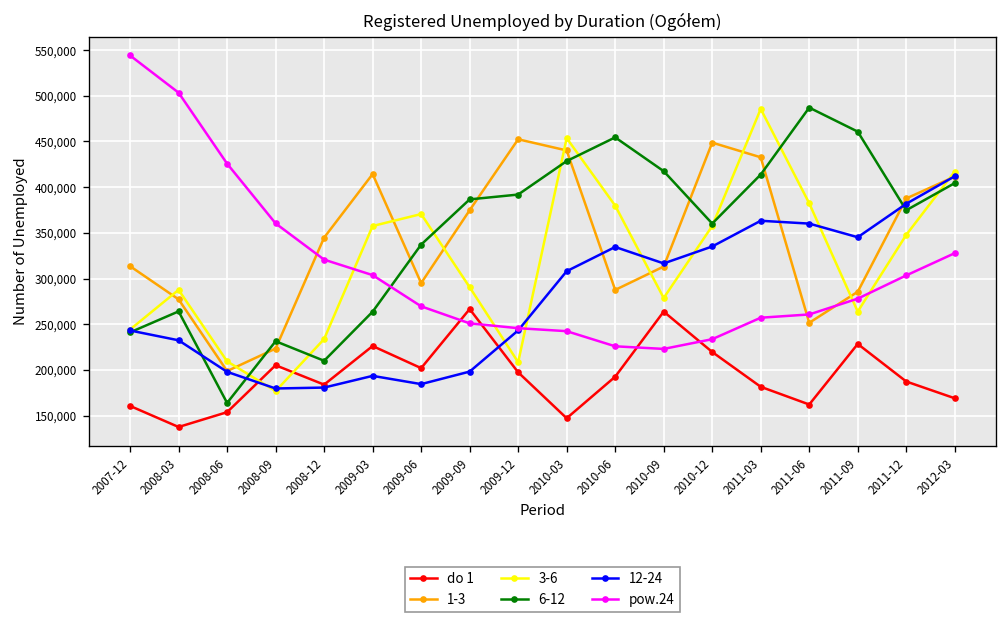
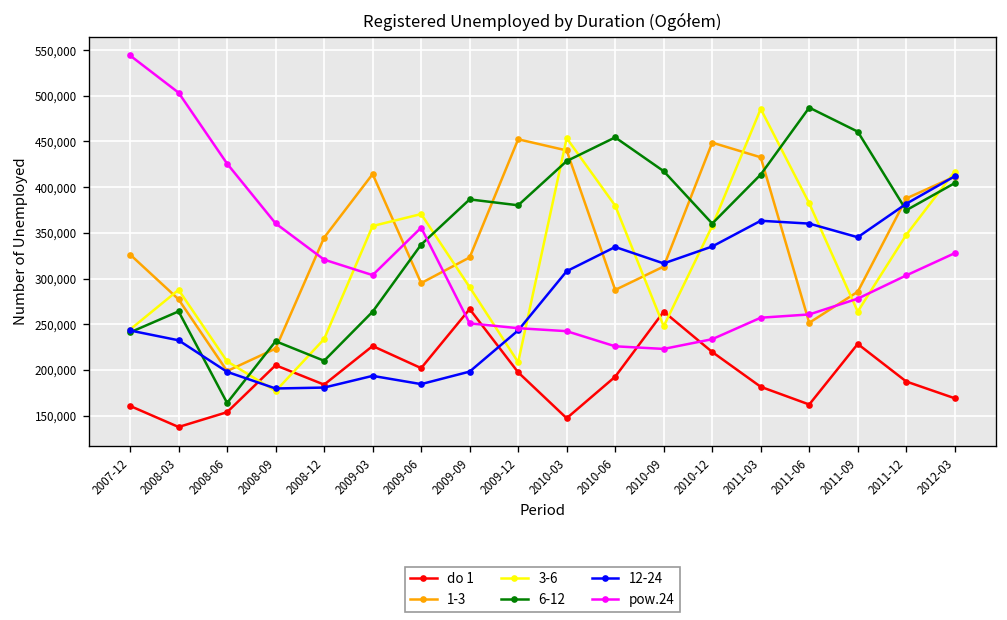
  {
    "do 1": {
      "2007-12": "160,000",
      "2008-03": "140,000",
      "2008-06": "150,000",
      "2008-09": "210,000",
      "2009-03": "230,000",
      "2009-06": "200,000",
      "2009-09": "270,000",
      "2009-12": "200,000",
      "2010-03": "150,000",
      "2010-06": "190,000",
      "2010-09": "260,000",
      "2010-12": "220,000",
      "2011-03": "180,000",
      "2011-06": "160,000",
      "2011-09": "230,000",
      "2011-12": "190,000",
      "2012-03": "170,000"
    },
    "1-3": {
-     "2007-12": "310,000",
+     "2007-12": "330,000",
      "2008-03": "280,000",
      "2008-09": "220,000",
      "2008-12": "340,000",
      "2009-03": "410,000",
      "2009-06": "300,000",
-     "2009-09": "370,000",
+     "2009-09": "320,000",
      "2009-12": "450,000",
      "2010-03": "440,000",
      "2010-06": "290,000",
      "2010-09": "310,000",
      "2010-12": "450,000",
      "2011-03": "430,000",
      "2011-06": "250,000",
      "2011-09": "290,000",
      "2011-12": "390,000"
    },
    "3-6": {
      "2008-03": "290,000",
      "2008-06": "210,000",
      "2008-12": "230,000",
      "2009-03": "360,000",
      "2009-06": "370,000",
      "2009-09": "290,000",
      "2009-12": "210,000",
      "2010-03": "450,000",
      "2010-06": "380,000",
-     "2010-09": "280,000",
+     "2010-09": "250,000",
      "2011-03": "490,000",
      "2011-06": "380,000",
      "2011-09": "260,000",
      "2011-12": "350,000",
      "2012-03": "420,000"
    },
    "6-12": {
      "2008-03": "260,000",
      "2008-06": "160,000",
      "2008-09": "230,000",
      "2008-12": "210,000",
      "2009-03": "260,000",
      "2009-06": "340,000",
      "2009-09": "390,000",
-     "2009-12": "390,000",
+     "2009-12": "380,000",
      "2010-03": "430,000",
      "2010-06": "450,000",
      "2010-09": "420,000",
      "2011-03": "410,000",
      "2011-06": "490,000",
      "2011-09": "460,000",
      "2011-12": "370,000",
      "2012-03": "400,000"
    },
    "12-24": {
      "2008-03": "230,000",
      "2009-03": "190,000",
      "2009-06": "180,000",
      "2009-09": "200,000",
      "2010-03": "310,000",
      "2010-06": "330,000",
      "2010-09": "320,000",
      "2010-12": "340,000",
      "2011-03": "360,000",
      "2011-06": "360,000",
      "2011-09": "350,000",
      "2011-12": "380,000"
    },
    "pow.24": {
      "2007-12": "540,000",
      "2008-03": "500,000",
      "2008-06": "430,000",
      "2008-09": "360,000",
      "2008-12": "320,000",
      "2009-03": "300,000",
-     "2009-06": "270,000",
+     "2009-06": "360,000",
      "2009-09": "250,000",
      "2010-03": "240,000",
      "2010-06": "230,000",
      "2010-09": "220,000",
      "2010-12": "230,000",
      "2011-03": "260,000",
      "2011-06": "260,000",
      "2011-09": "280,000",
      "2011-12": "300,000",
      "2012-03": "330,000"
    }
  }
